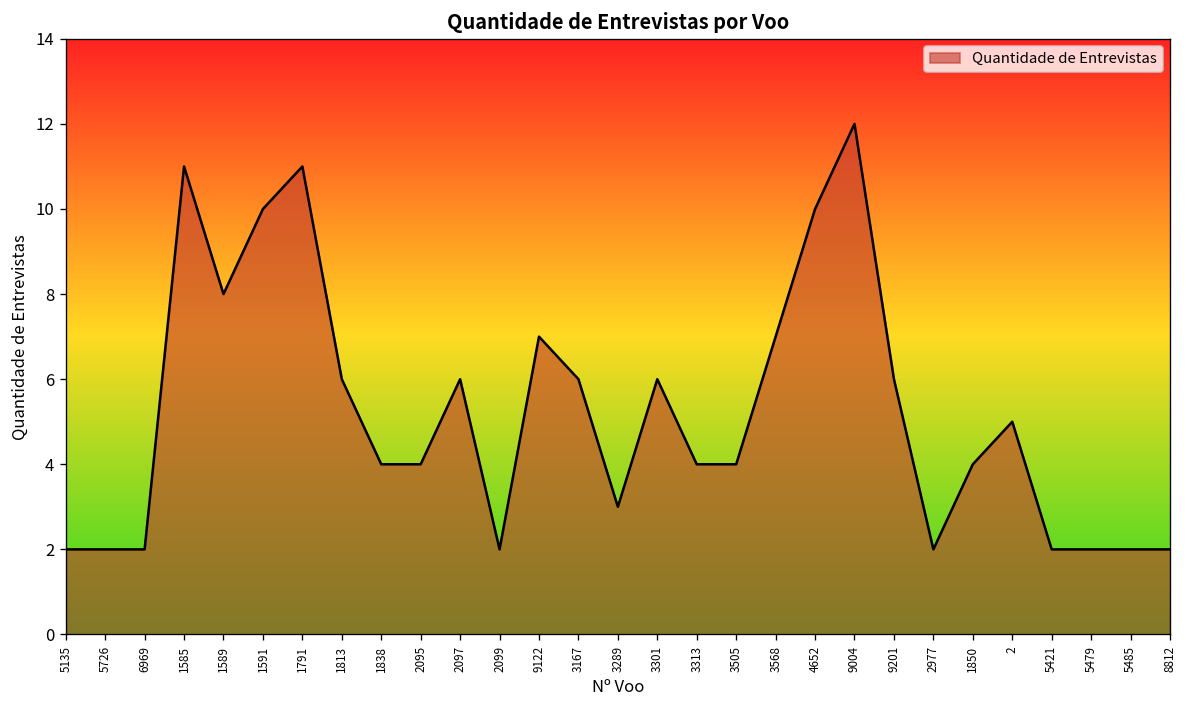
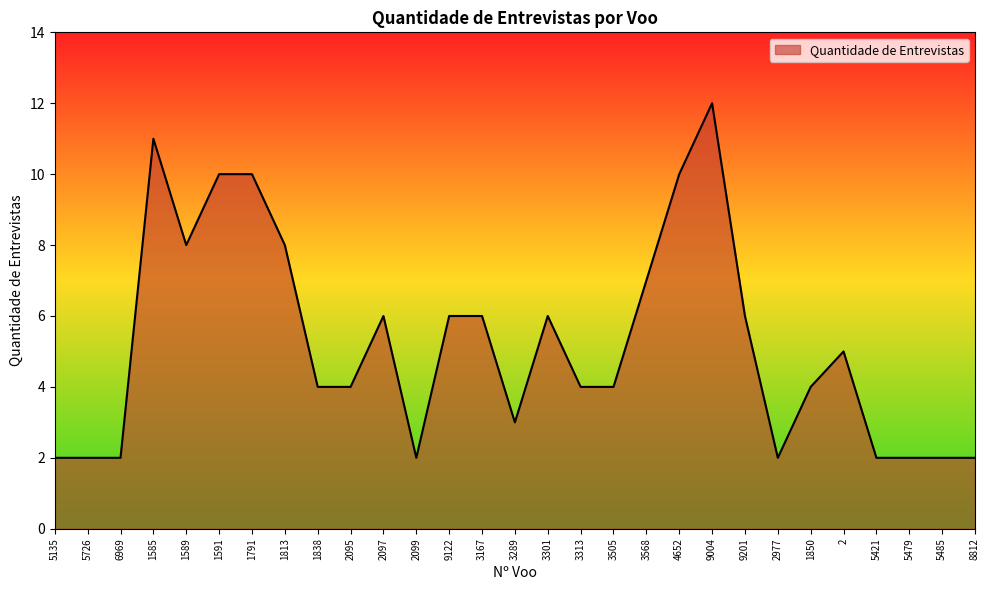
  {
    "5135": 2,
    "5726": 2,
    "6969": 2,
    "1585": 11,
    "1589": 8,
    "1591": 10,
-   "1791": 11,
-   "1813": 6,
+   "1791": 10,
+   "1813": 8,
    "1838": 4,
    "2095": 4,
    "2097": 6,
    "2099": 2,
-   "9122": 7,
+   "9122": 6,
    "3167": 6,
    "3289": 3,
    "3301": 6,
    "3313": 4,
    "3505": 4,
    "3568": 7,
    "4652": 10,
    "9004": 12,
    "9201": 6,
    "2977": 2,
    "1850": 4,
    "2": 5,
    "5421": 2,
    "5479": 2,
    "5485": 2,
    "8812": 2
  }
